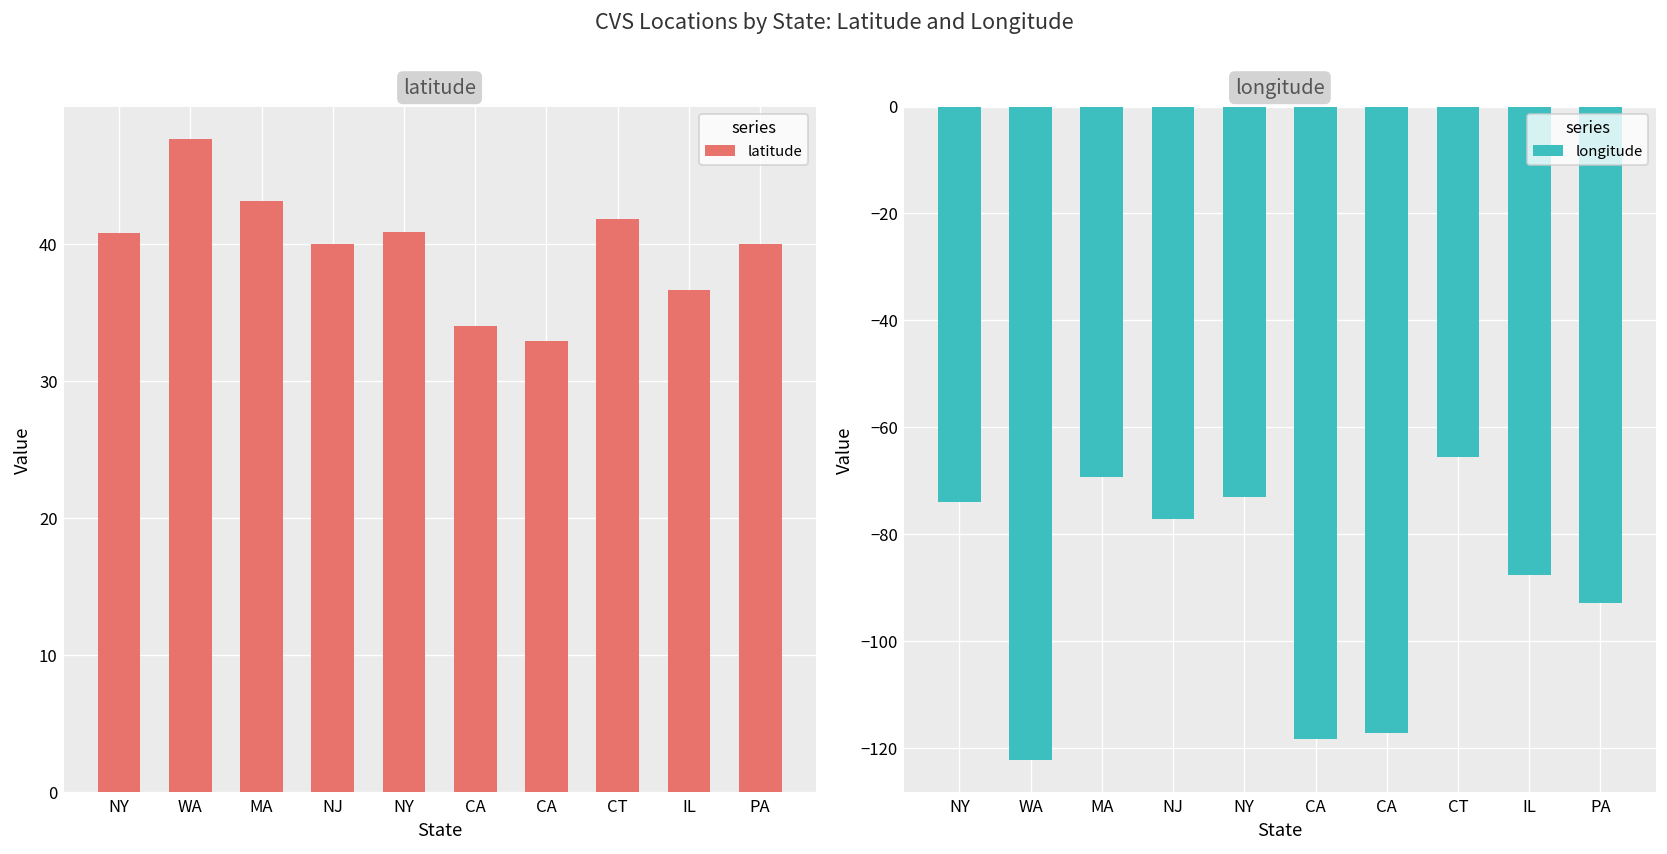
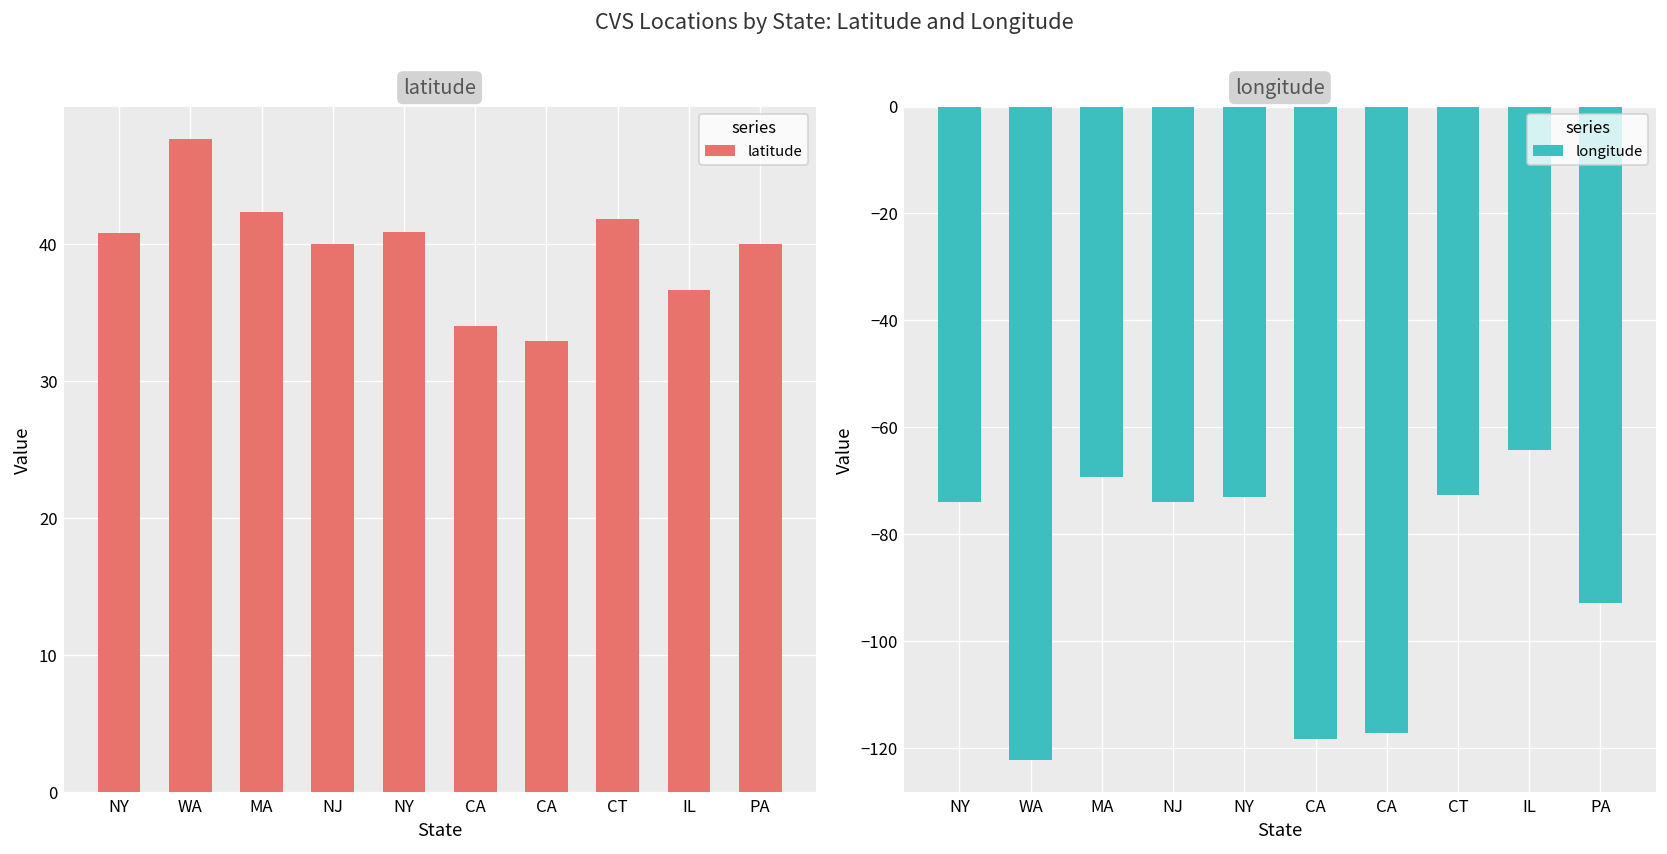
  {
    "latitude": {
      "WA": 47.6,
-     "MA": 43.1,
+     "MA": 42.3,
      "NJ": 40.0,
      "CT": 41.8,
      "IL": 36.6,
      "PA": 40.0
    },
    "longitude": {
      "WA": -122,
      "MA": -69,
-     "NJ": -77,
-     "CT": -66,
-     "IL": -88,
+     "NJ": -74,
+     "CT": -73,
+     "IL": -64,
      "PA": -93
    }
  }
